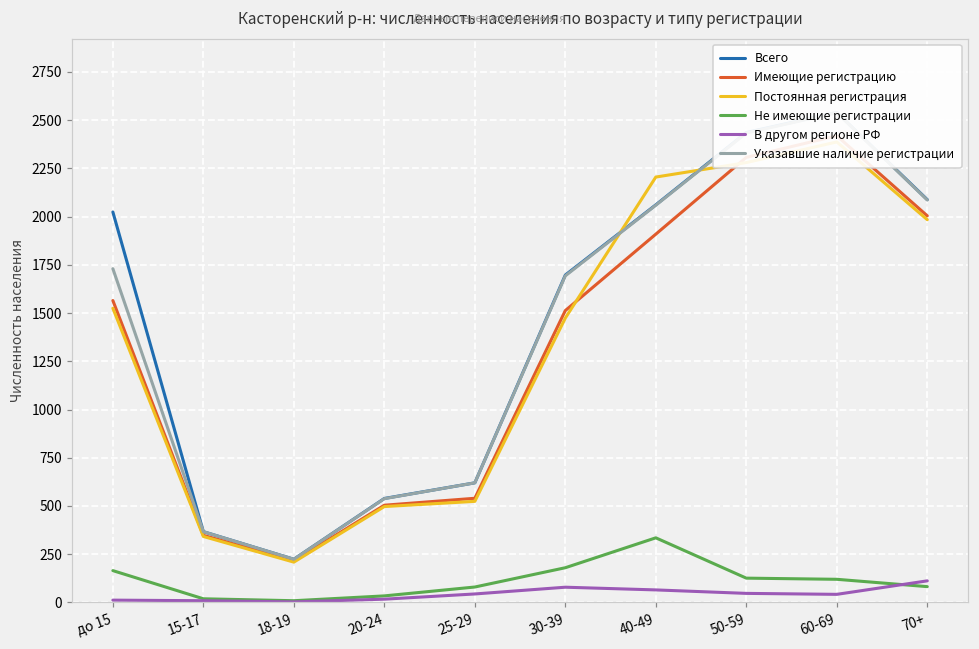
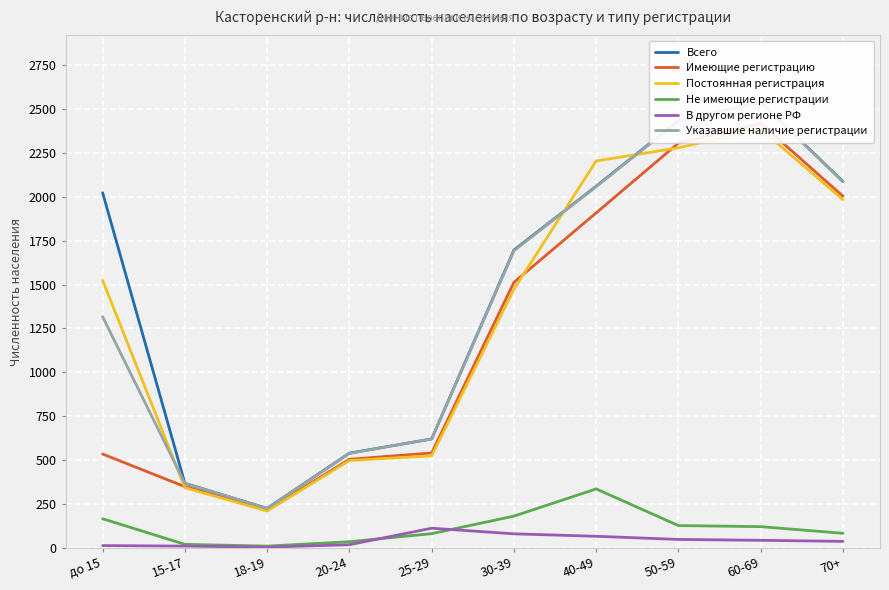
  {
    "Всего": {
      "до 15": 2020
    },
    "Имеющие регистрацию": {
-     "до 15": 1570,
+     "до 15": 530,
      "25-29": 540,
      "30-39": 1510,
      "40-49": 1910,
      "50-59": 2310,
      "70+": 2000
    },
    "Постоянная регистрация": {
      "до 15": 1530,
      "25-29": 520,
      "30-39": 1470,
      "40-49": 2210,
      "50-59": 2280,
      "70+": 1980
    },
    "Не имеющие регистрации": {
      "до 15": 170,
      "20-24": 30,
      "25-29": 80,
      "30-39": 180,
      "40-49": 340,
      "50-59": 130,
      "60-69": 120,
      "70+": 80
    },
    "В другом регионе РФ": {
      "до 15": 10,
      "20-24": 20,
-     "25-29": 40,
+     "25-29": 110,
      "30-39": 80,
      "40-49": 70,
      "50-59": 50,
      "60-69": 40,
-     "70+": 110
+     "70+": 40
    },
    "Указавшие наличие регистрации": {
-     "до 15": 1730
+     "до 15": 1320
    }
  }
